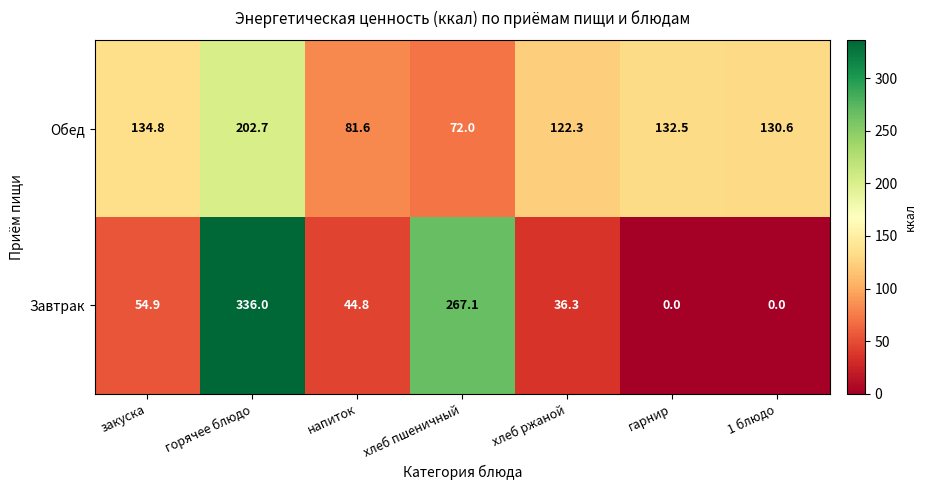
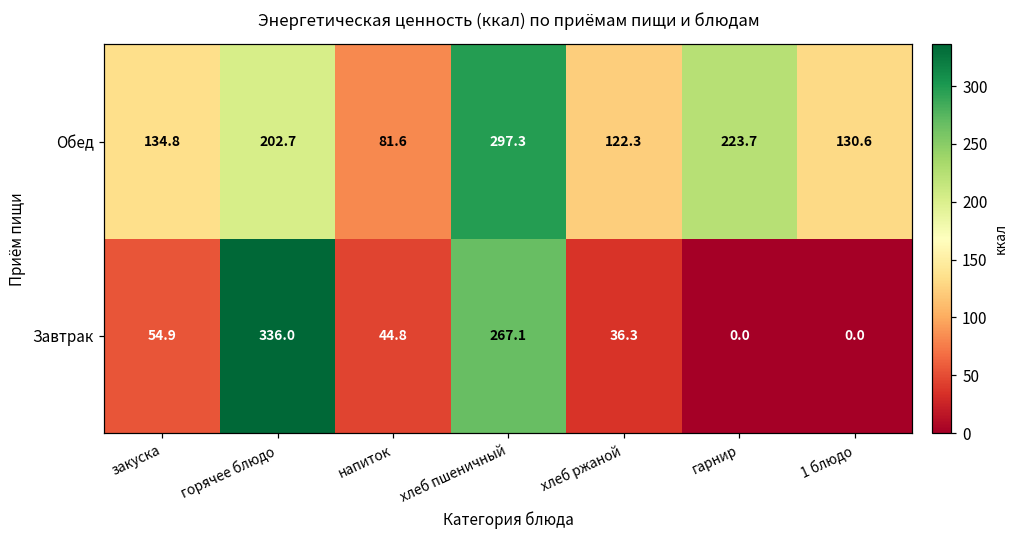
  {
    "Обед": {
      "закуска": 134.8,
      "горячее блюдо": 202.7,
      "напиток": 81.6,
-     "хлеб пшеничный": 72.0,
+     "хлеб пшеничный": 297.3,
      "хлеб ржаной": 122.3,
-     "гарнир": 132.5,
+     "гарнир": 223.7,
      "1 блюдо": 130.6
    },
    "Завтрак": {
      "закуска": 54.9,
      "горячее блюдо": 336.0,
      "напиток": 44.8,
      "хлеб пшеничный": 267.1,
      "хлеб ржаной": 36.3,
      "гарнир": 0.0,
      "1 блюдо": 0.0
    }
  }
